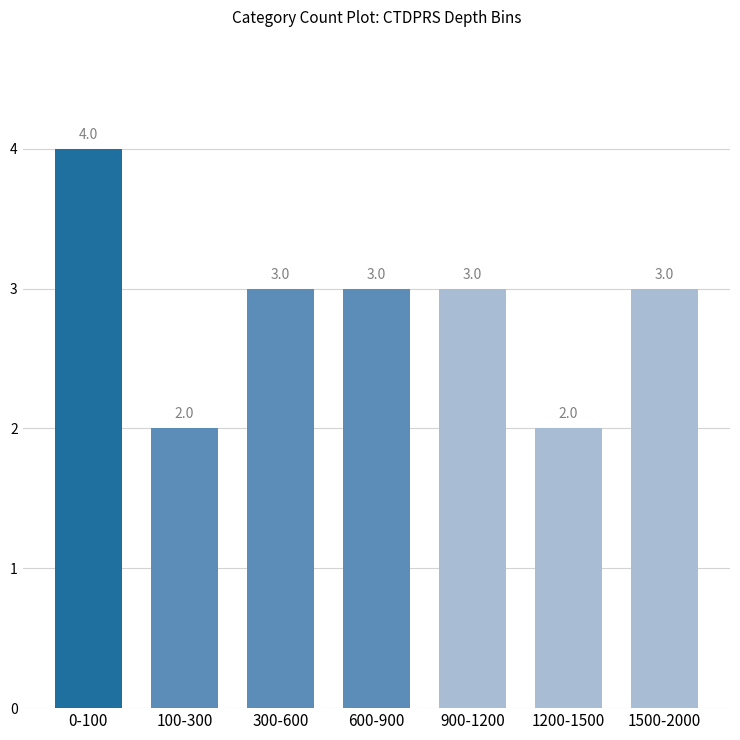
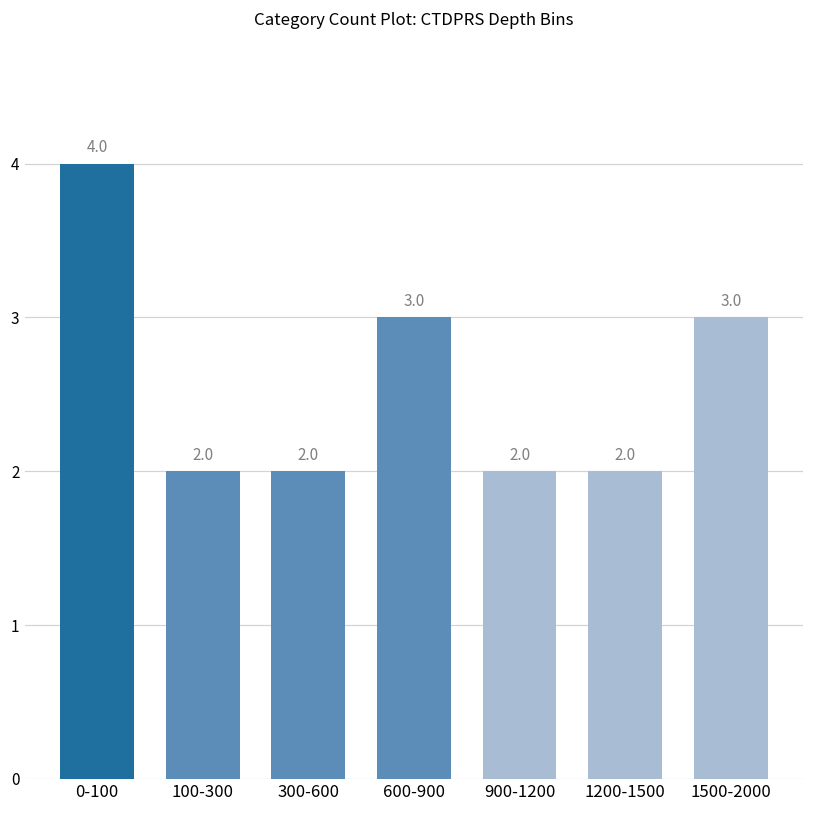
  {
    "0-100": 4.0,
    "100-300": 2.0,
-   "300-600": 3.0,
+   "300-600": 2.0,
    "600-900": 3.0,
-   "900-1200": 3.0,
+   "900-1200": 2.0,
    "1200-1500": 2.0,
    "1500-2000": 3.0
  }
